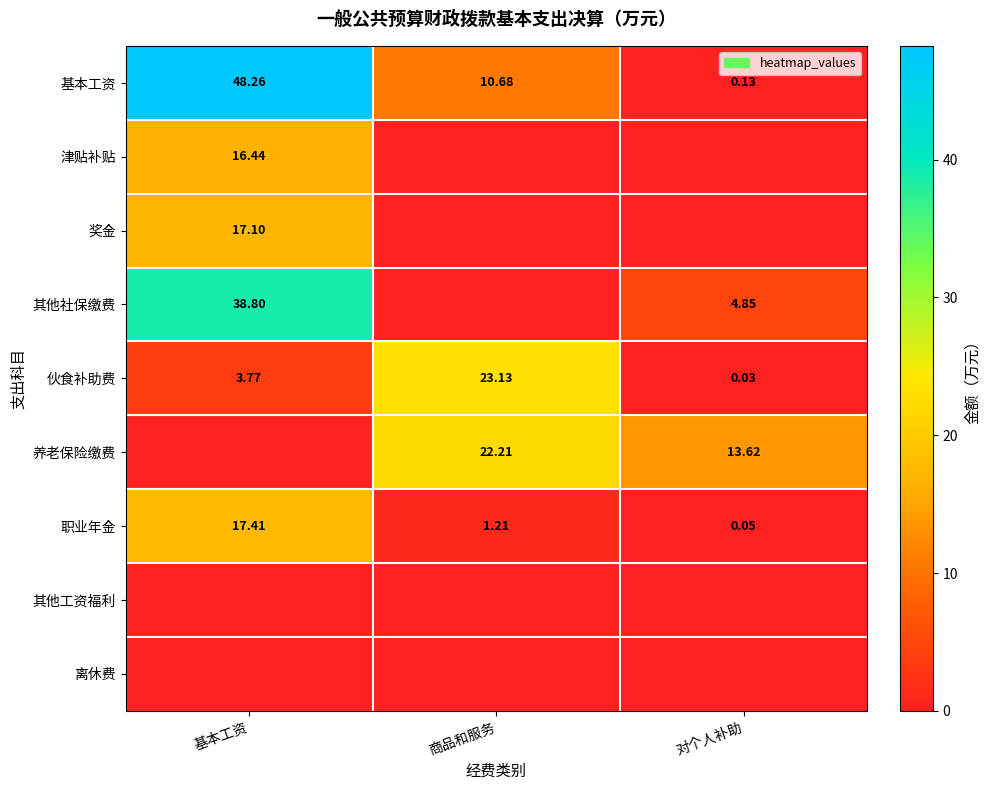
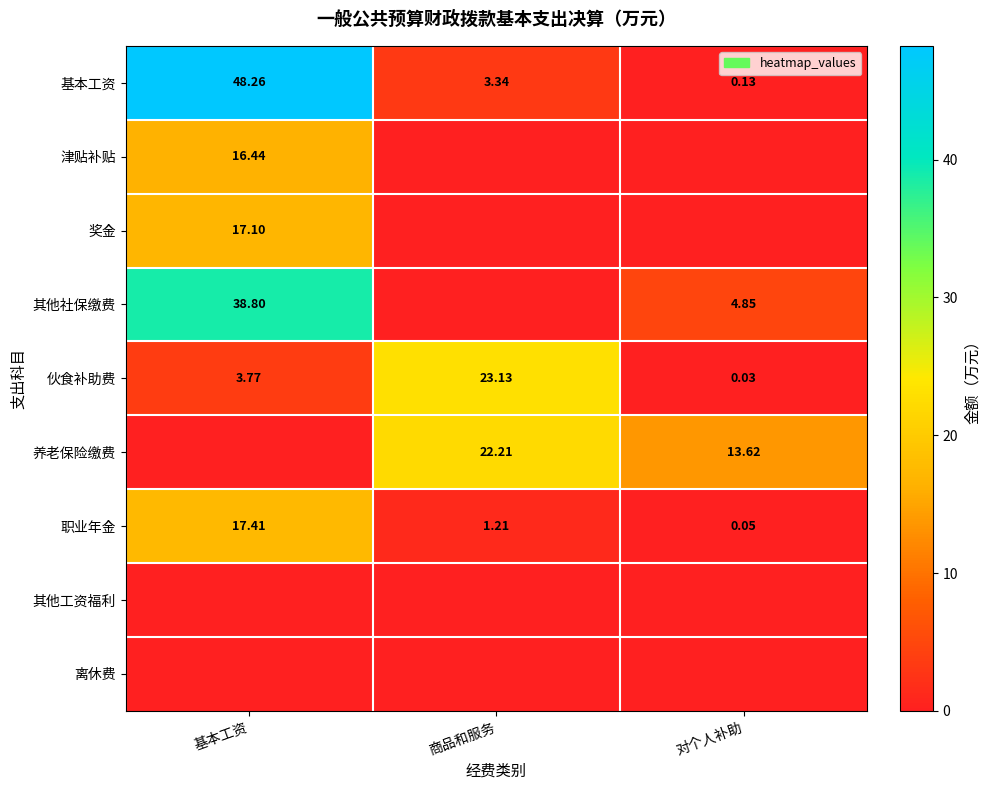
  {
    "基本工资": {
      "基本工资": 48.26,
-     "商品和服务": 10.68,
+     "商品和服务": 3.34,
      "对个人补助": 0.13
    },
    "津贴补贴": {
      "基本工资": 16.44
    },
    "奖金": {
      "基本工资": 17.10
    },
    "其他社保缴费": {
      "基本工资": 38.80,
      "对个人补助": 4.85
    },
    "伙食补助费": {
      "基本工资": 3.77,
      "商品和服务": 23.13,
      "对个人补助": 0.03
    },
    "养老保险缴费": {
      "商品和服务": 22.21,
      "对个人补助": 13.62
    },
    "职业年金": {
      "基本工资": 17.41,
      "商品和服务": 1.21,
      "对个人补助": 0.05
    }
  }
